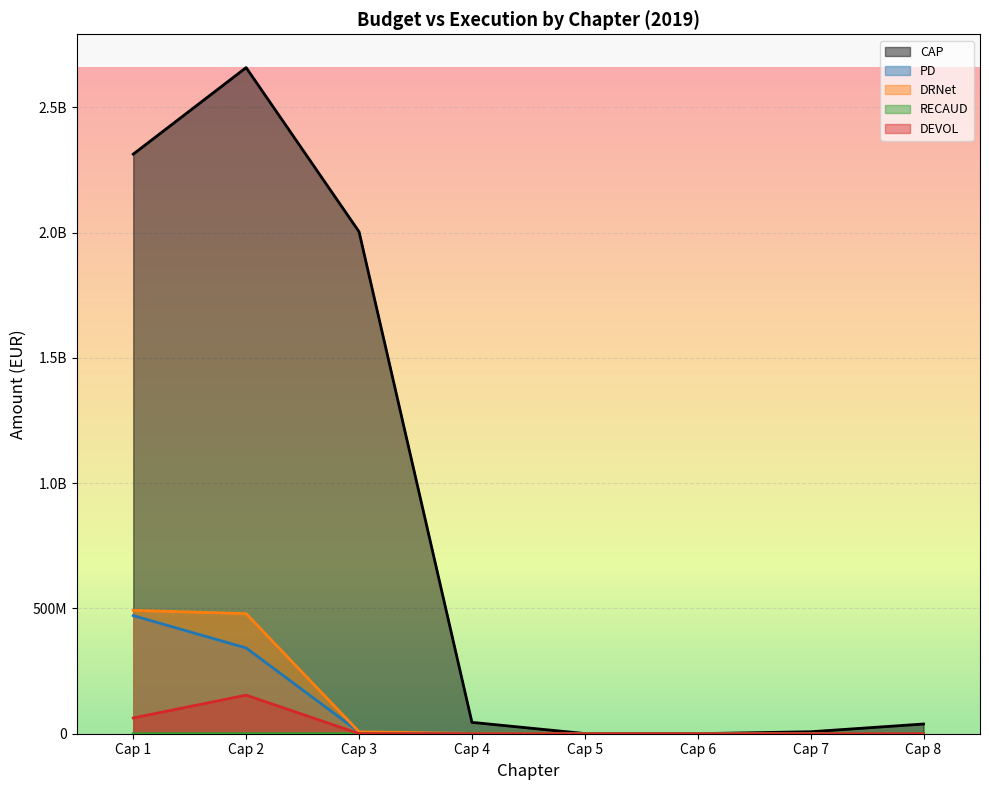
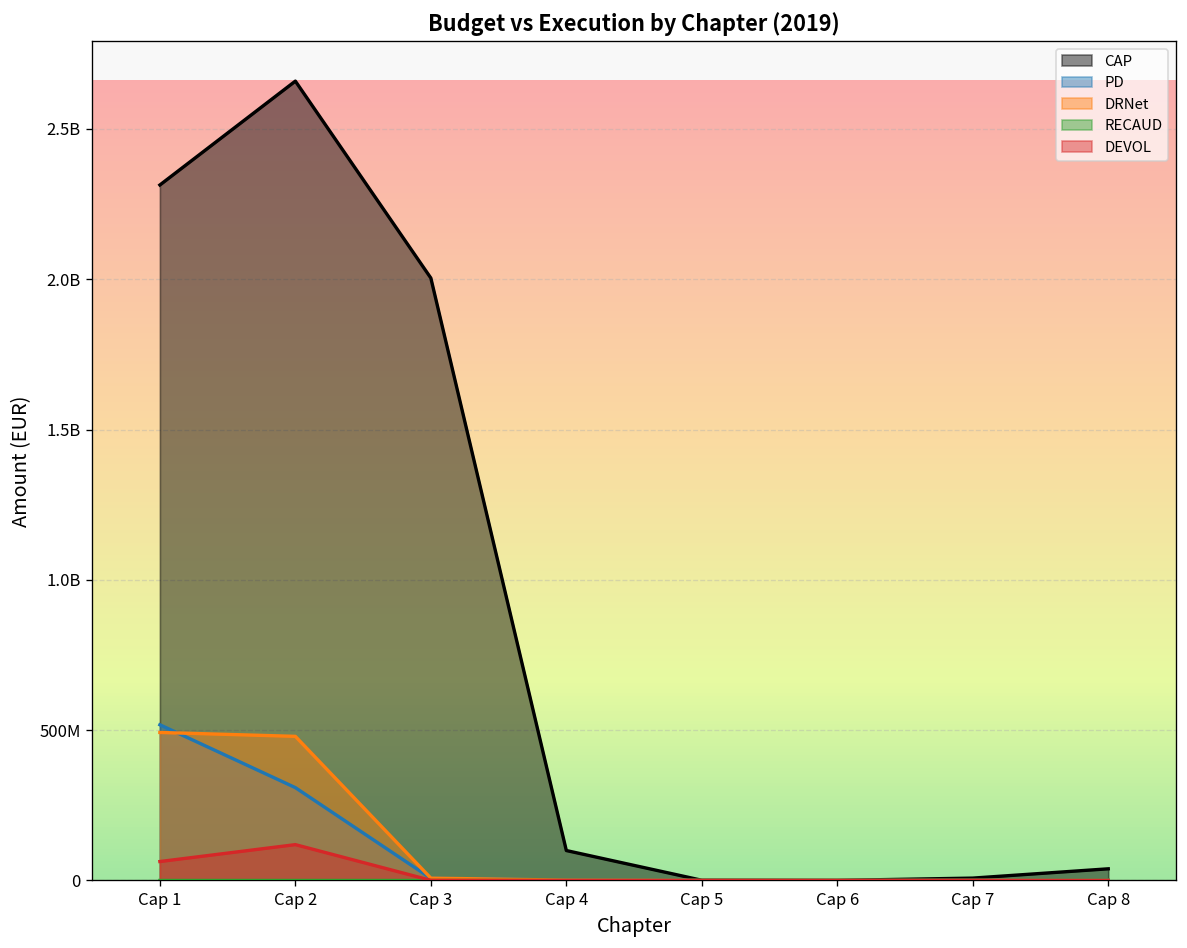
  {
    "CAP": {
      "Cap 1": 2310000000,
      "Cap 2": 2660000000,
      "Cap 3": 2000000000,
-     "Cap 4": 50000000,
+     "Cap 4": 100000000,
      "Cap 8": 40000000
    },
    "PD": {
-     "Cap 1": 470000000,
-     "Cap 2": 340000000
+     "Cap 1": 520000000,
+     "Cap 2": 310000000
    },
    "DRNet": {
      "Cap 1": 490000000,
      "Cap 2": 480000000
    },
    "RECAUD": {
      "Cap 1": 0,
      "Cap 2": 0
    },
    "DEVOL": {
      "Cap 1": 60000000,
-     "Cap 2": 150000000
+     "Cap 2": 120000000
    }
  }
